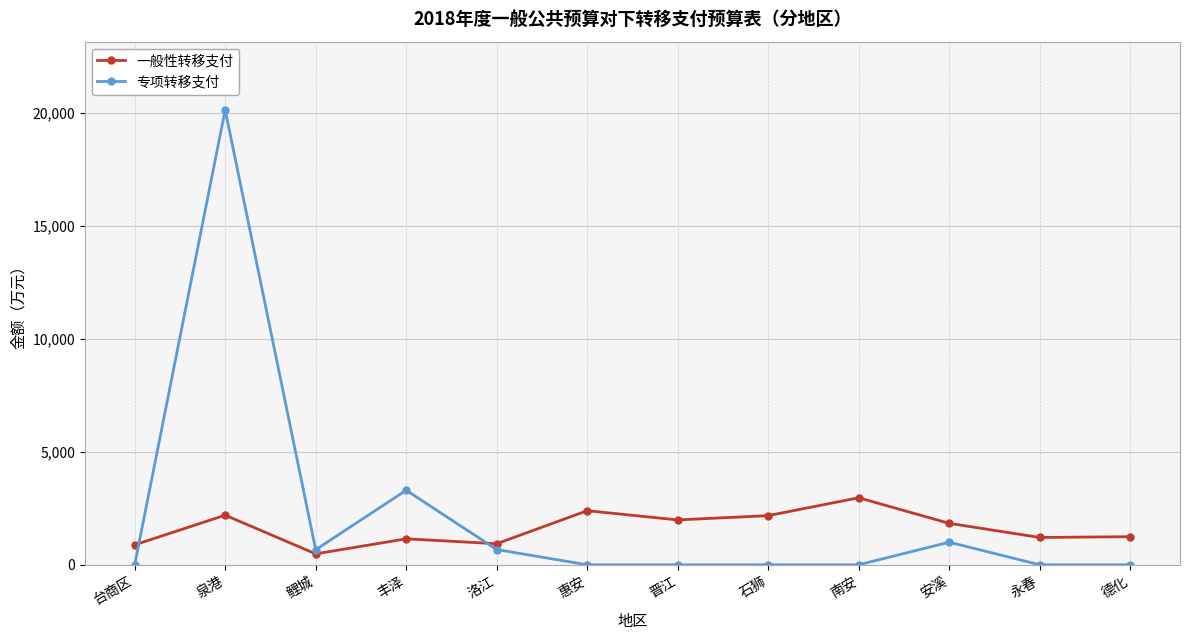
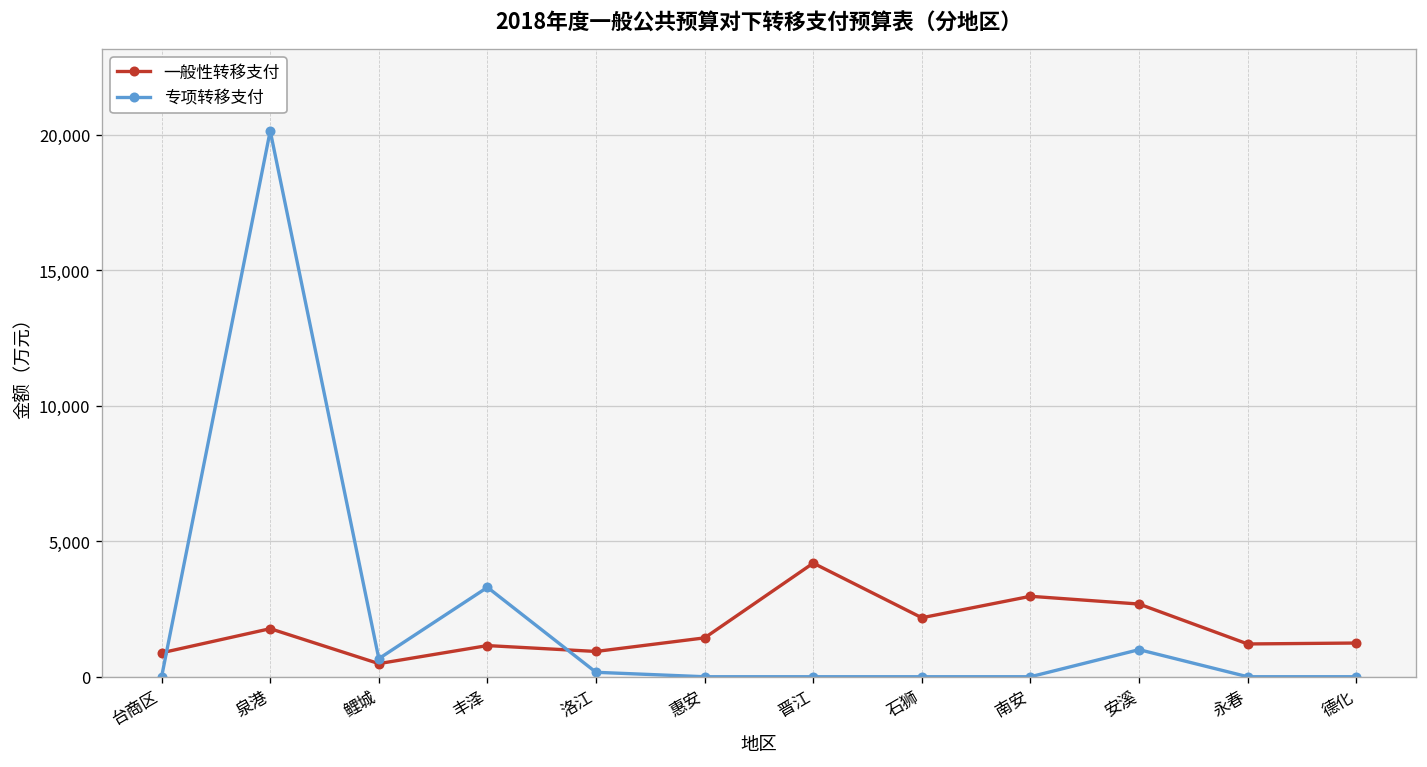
  {
    "一般性转移支付": {
      "台商区": "900",
-     "泉港": "2,200",
+     "泉港": "1,800",
      "鲤城": "500",
      "丰泽": "1,200",
      "洛江": "900",
-     "惠安": "2,400",
-     "晋江": "2,000",
+     "惠安": "1,400",
+     "晋江": "4,200",
      "石狮": "2,200",
      "南安": "3,000",
-     "安溪": "1,800",
+     "安溪": "2,700",
      "永春": "1,200",
      "德化": "1,200"
    },
    "专项转移支付": {
      "台商区": "0",
      "泉港": "20,100",
      "鲤城": "700",
      "丰泽": "3,300",
-     "洛江": "700",
+     "洛江": "200",
      "惠安": "0",
      "晋江": "0",
      "石狮": "0",
      "南安": "0",
      "安溪": "1,000",
      "永春": "0",
      "德化": "0"
    }
  }
